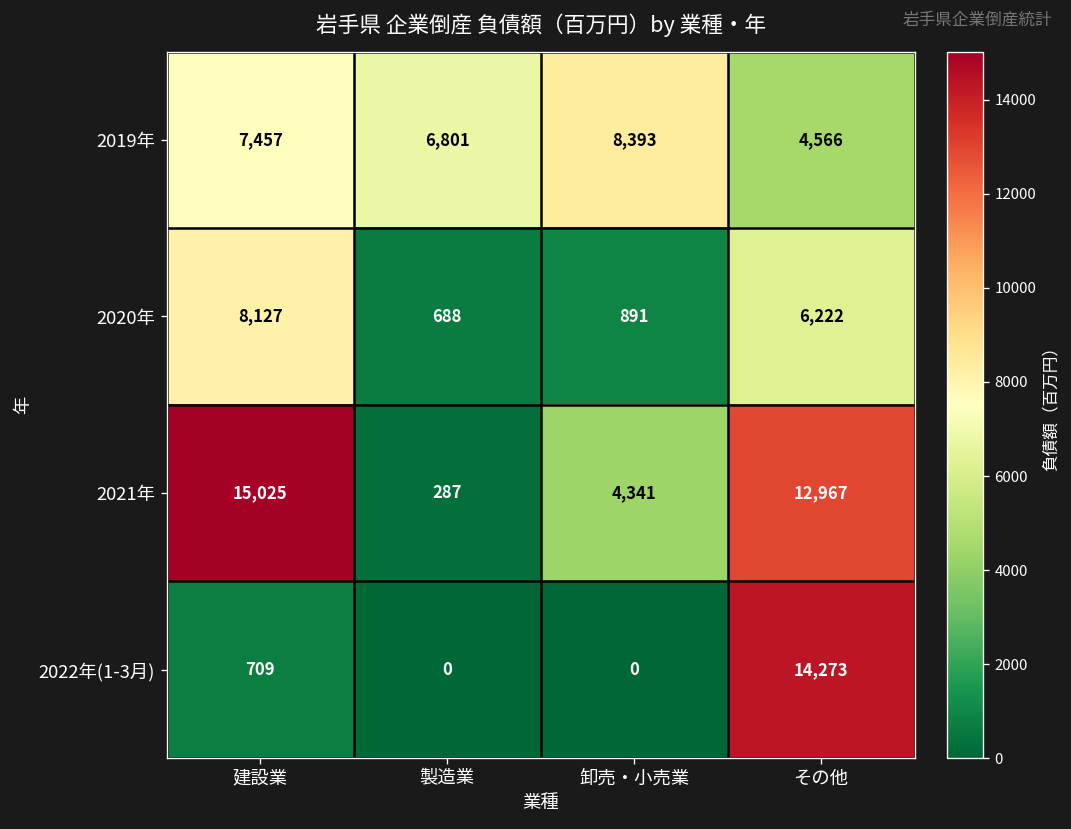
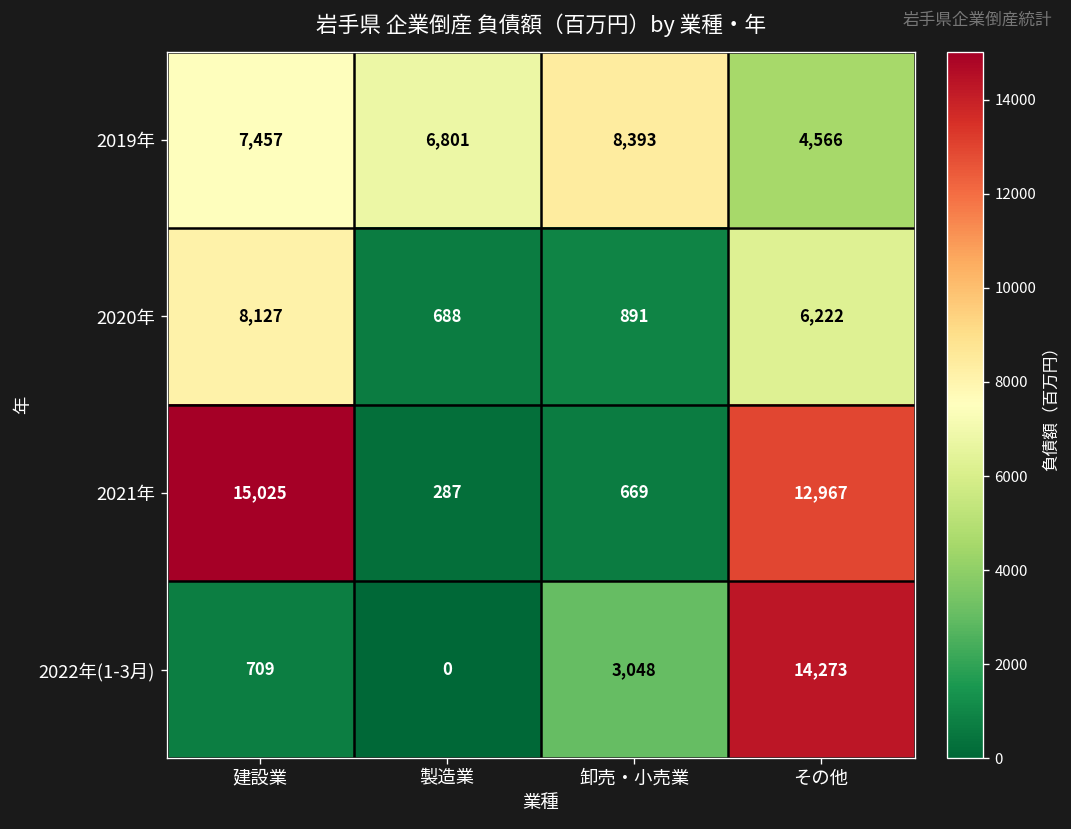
  {
    "2019年": {
      "建設業": "7,457",
      "製造業": "6,801",
      "卸売・小売業": "8,393",
      "その他": "4,566"
    },
    "2020年": {
      "建設業": "8,127",
      "製造業": "688",
      "卸売・小売業": "891",
      "その他": "6,222"
    },
    "2021年": {
      "建設業": "15,025",
      "製造業": "287",
-     "卸売・小売業": "4,341",
+     "卸売・小売業": "669",
      "その他": "12,967"
    },
    "2022年(1-3月)": {
      "建設業": "709",
      "製造業": "0",
-     "卸売・小売業": "0",
+     "卸売・小売業": "3,048",
      "その他": "14,273"
    }
  }
